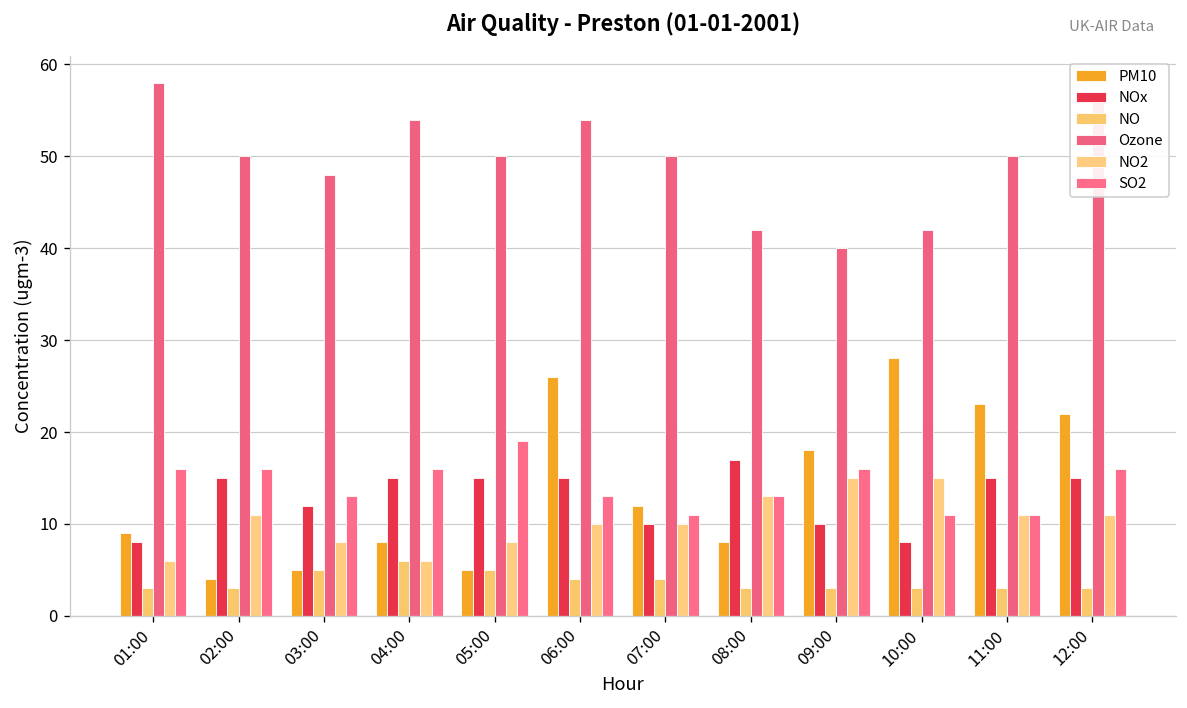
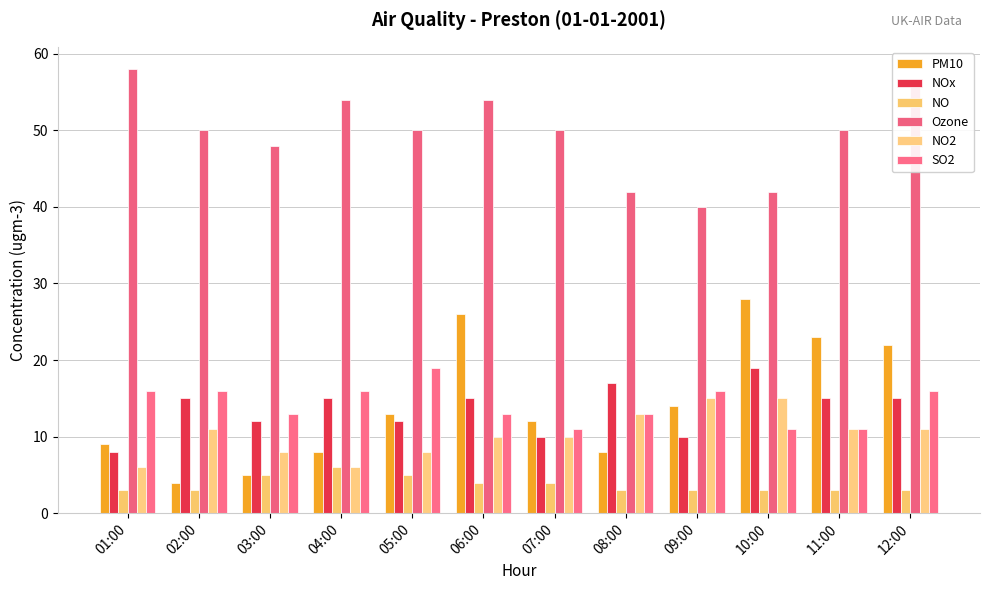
  {
    "PM10": {
      "01:00": 9,
      "02:00": 4,
      "03:00": 5,
      "04:00": 8,
-     "05:00": 5,
+     "05:00": 13,
      "06:00": 26,
      "07:00": 12,
      "08:00": 8,
-     "09:00": 18,
+     "09:00": 14,
      "10:00": 28,
      "11:00": 23,
      "12:00": 22
    },
    "NOx": {
      "01:00": 8,
      "02:00": 15,
      "03:00": 12,
      "04:00": 15,
-     "05:00": 15,
+     "05:00": 12,
      "06:00": 15,
      "07:00": 10,
      "08:00": 17,
      "09:00": 10,
-     "10:00": 8,
+     "10:00": 19,
      "11:00": 15,
      "12:00": 15
    }
  }
